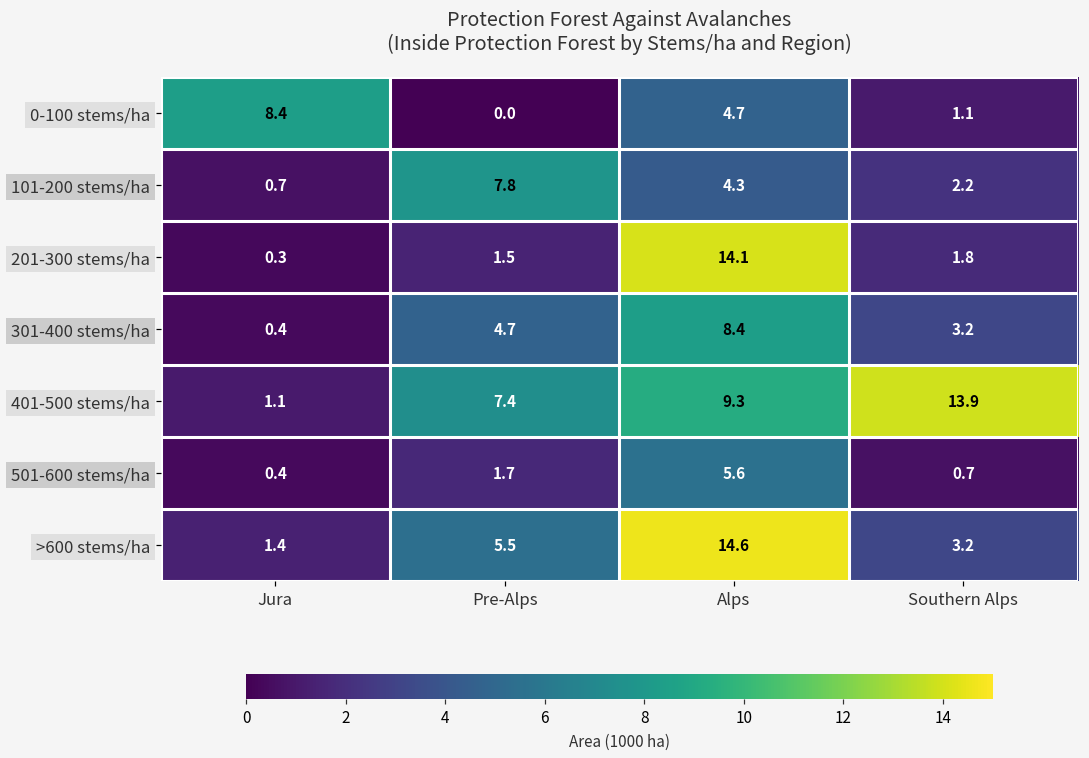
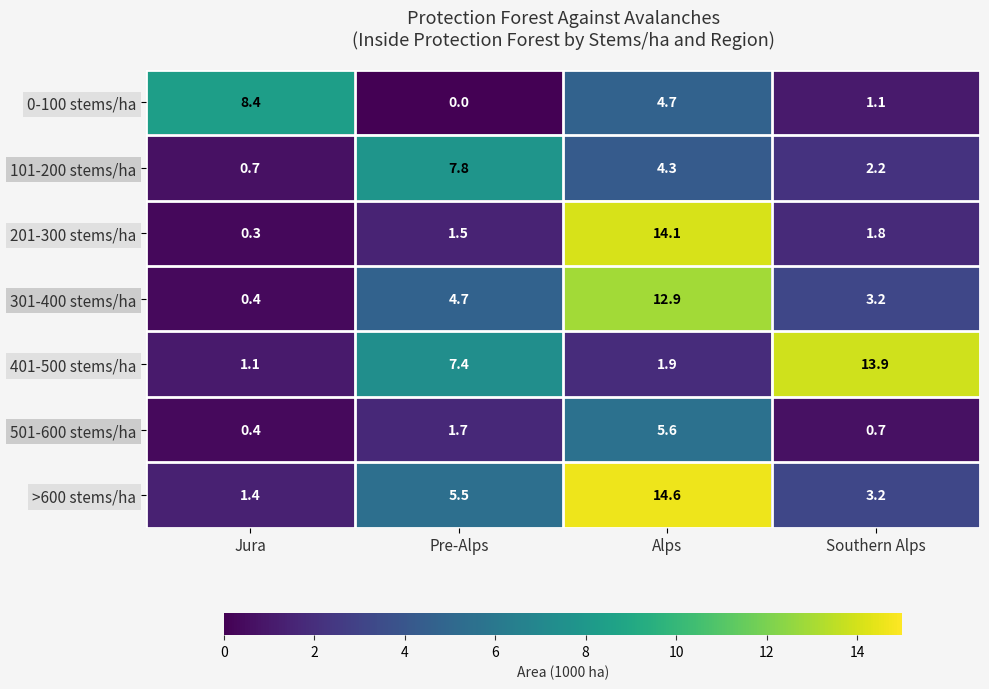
  {
    "0-100 stems/ha": {
      "Jura": 8.4,
      "Pre-Alps": 0.0,
      "Alps": 4.7,
      "Southern Alps": 1.1
    },
    "101-200 stems/ha": {
      "Jura": 0.7,
      "Pre-Alps": 7.8,
      "Alps": 4.3,
      "Southern Alps": 2.2
    },
    "201-300 stems/ha": {
      "Jura": 0.3,
      "Pre-Alps": 1.5,
      "Alps": 14.1,
      "Southern Alps": 1.8
    },
    "301-400 stems/ha": {
      "Jura": 0.4,
      "Pre-Alps": 4.7,
-     "Alps": 8.4,
+     "Alps": 12.9,
      "Southern Alps": 3.2
    },
    "401-500 stems/ha": {
      "Jura": 1.1,
      "Pre-Alps": 7.4,
-     "Alps": 9.3,
+     "Alps": 1.9,
      "Southern Alps": 13.9
    },
    "501-600 stems/ha": {
      "Jura": 0.4,
      "Pre-Alps": 1.7,
      "Alps": 5.6,
      "Southern Alps": 0.7
    },
    ">600 stems/ha": {
      "Jura": 1.4,
      "Pre-Alps": 5.5,
      "Alps": 14.6,
      "Southern Alps": 3.2
    }
  }
